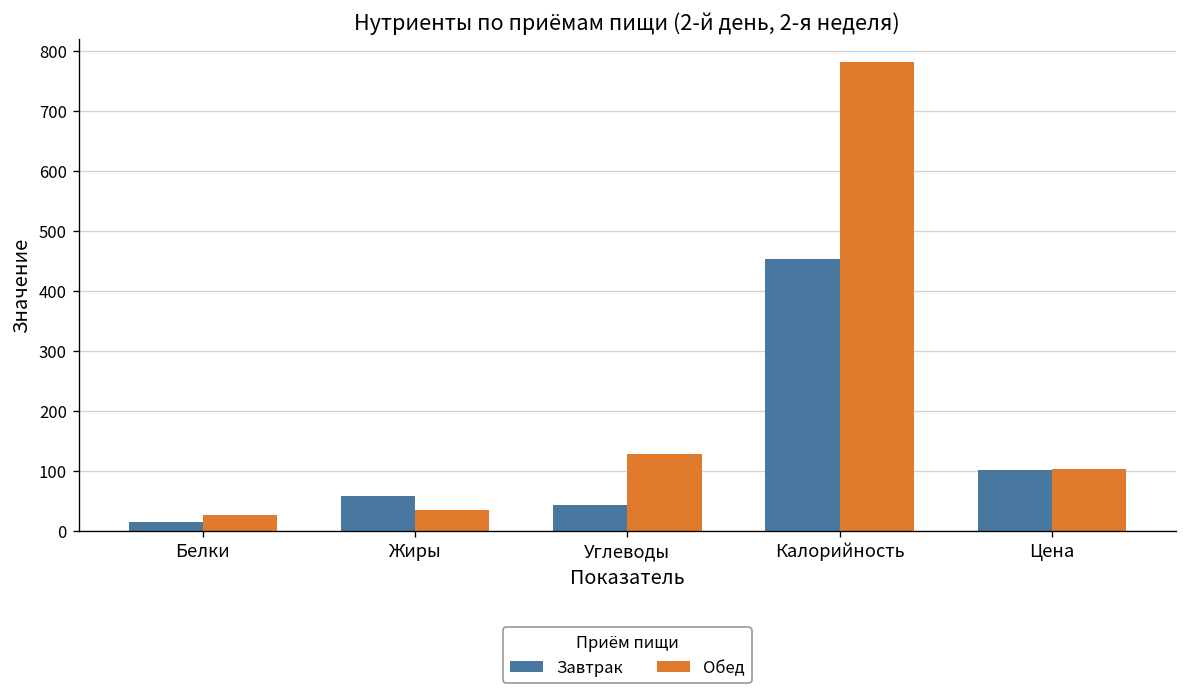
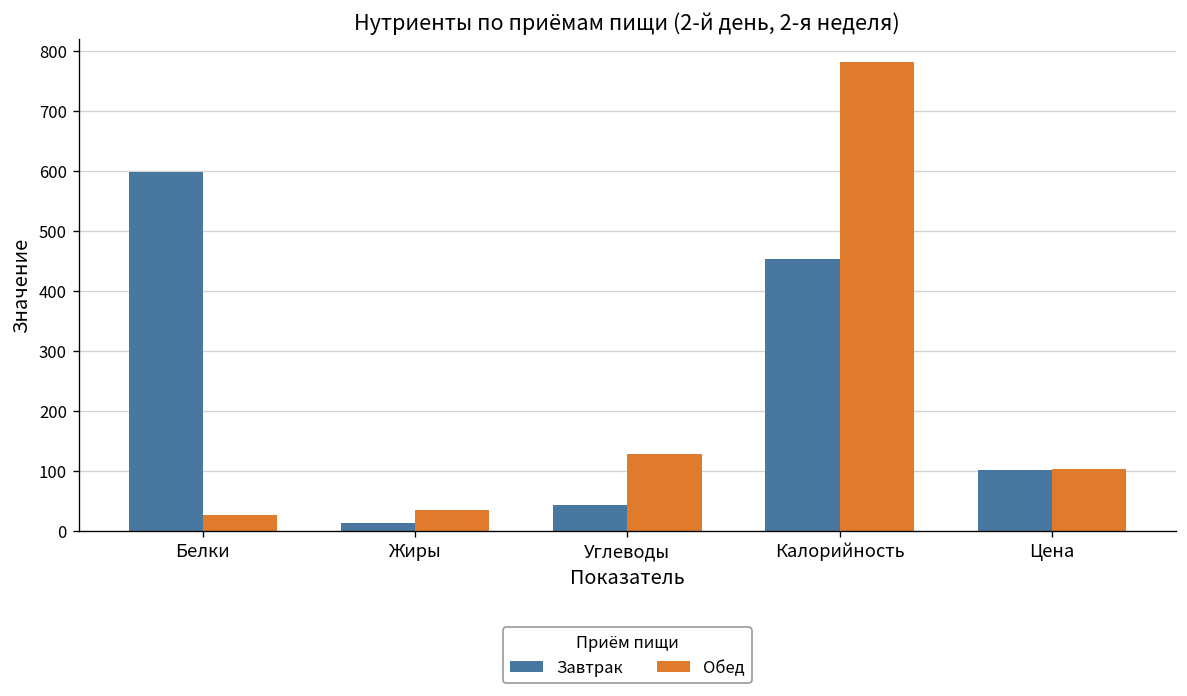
  {
    "Завтрак": {
-     "Белки": 10,
-     "Жиры": 60,
+     "Белки": 600,
+     "Жиры": 10,
      "Углеводы": 40,
      "Калорийность": 450,
      "Цена": 100
    },
    "Обед": {
      "Белки": 30,
      "Жиры": 30,
      "Углеводы": 130,
      "Калорийность": 780,
      "Цена": 100
    }
  }
